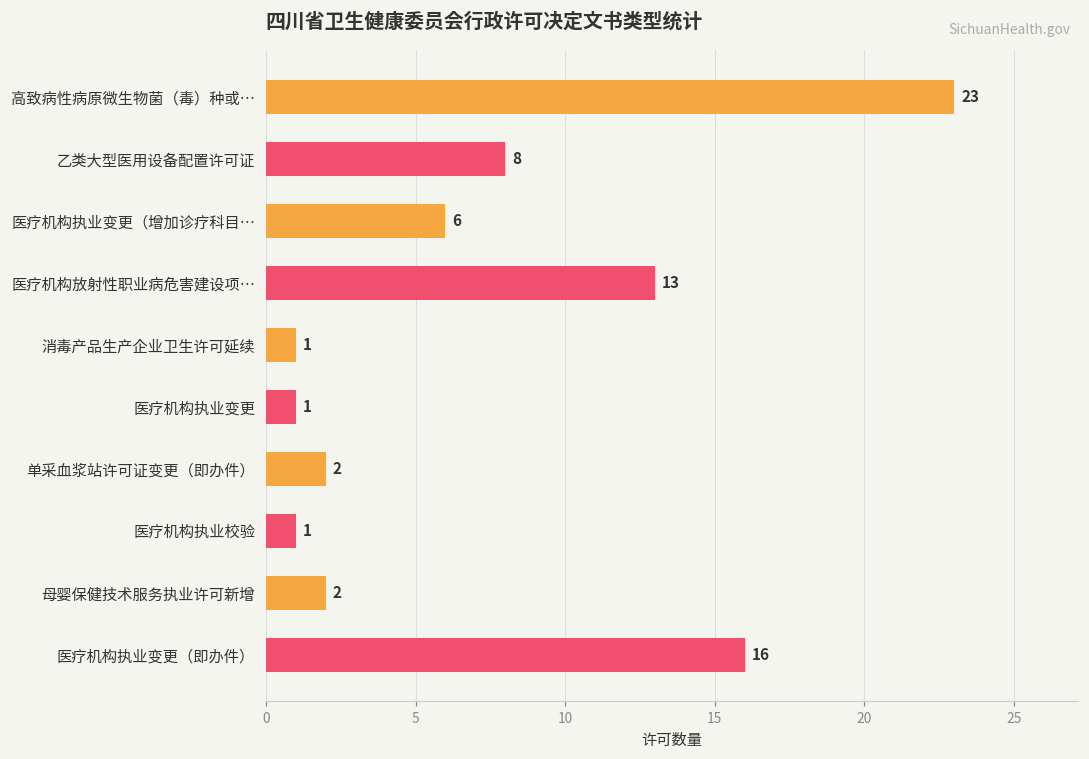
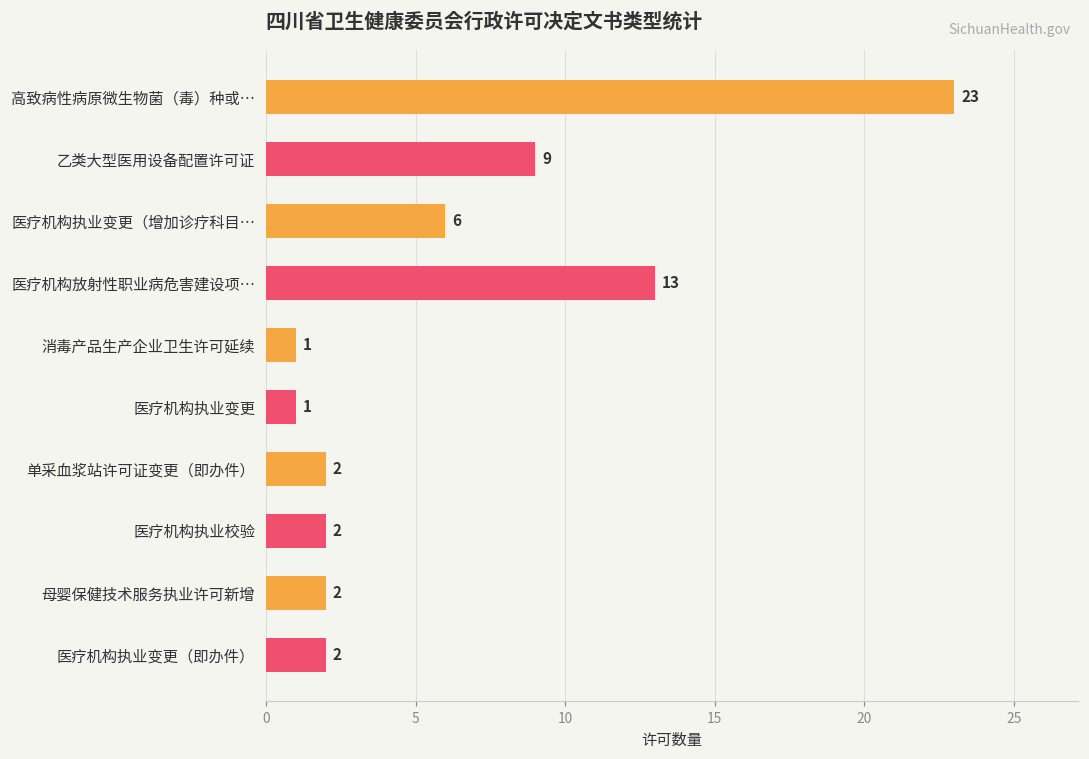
  {
    "高致病性病原微生物菌（毒）种或…": 23,
-   "乙类大型医用设备配置许可证": 8,
+   "乙类大型医用设备配置许可证": 9,
    "医疗机构执业变更（增加诊疗科目…": 6,
    "医疗机构放射性职业病危害建设项…": 13,
    "消毒产品生产企业卫生许可延续": 1,
    "医疗机构执业变更": 1,
    "单采血浆站许可证变更（即办件）": 2,
-   "医疗机构执业校验": 1,
+   "医疗机构执业校验": 2,
    "母婴保健技术服务执业许可新增": 2,
-   "医疗机构执业变更（即办件）": 16
+   "医疗机构执业变更（即办件）": 2
  }
